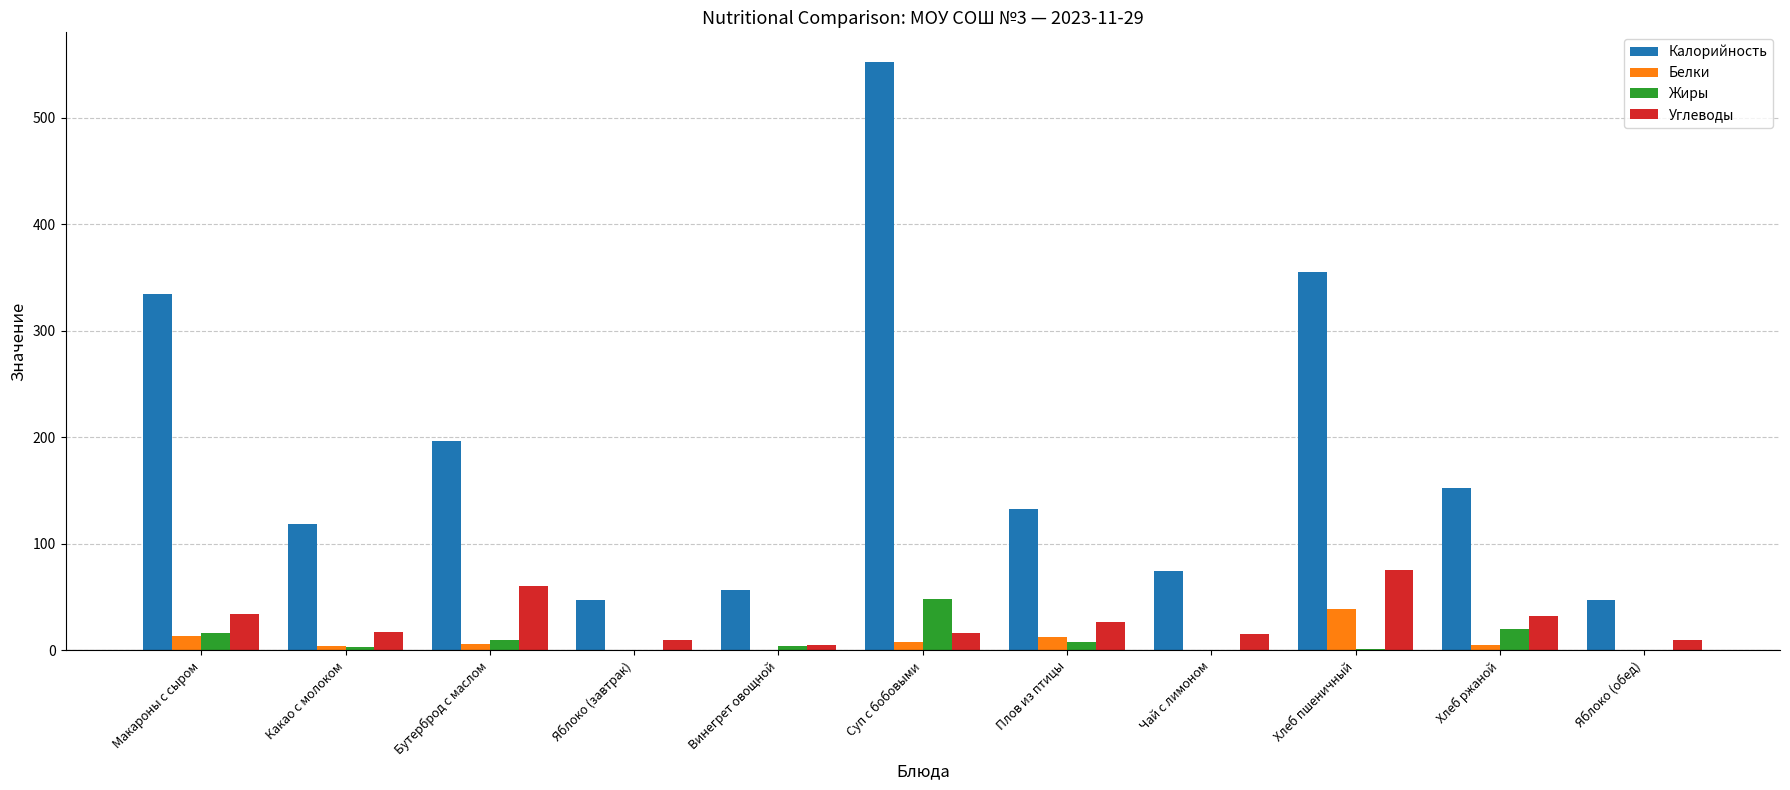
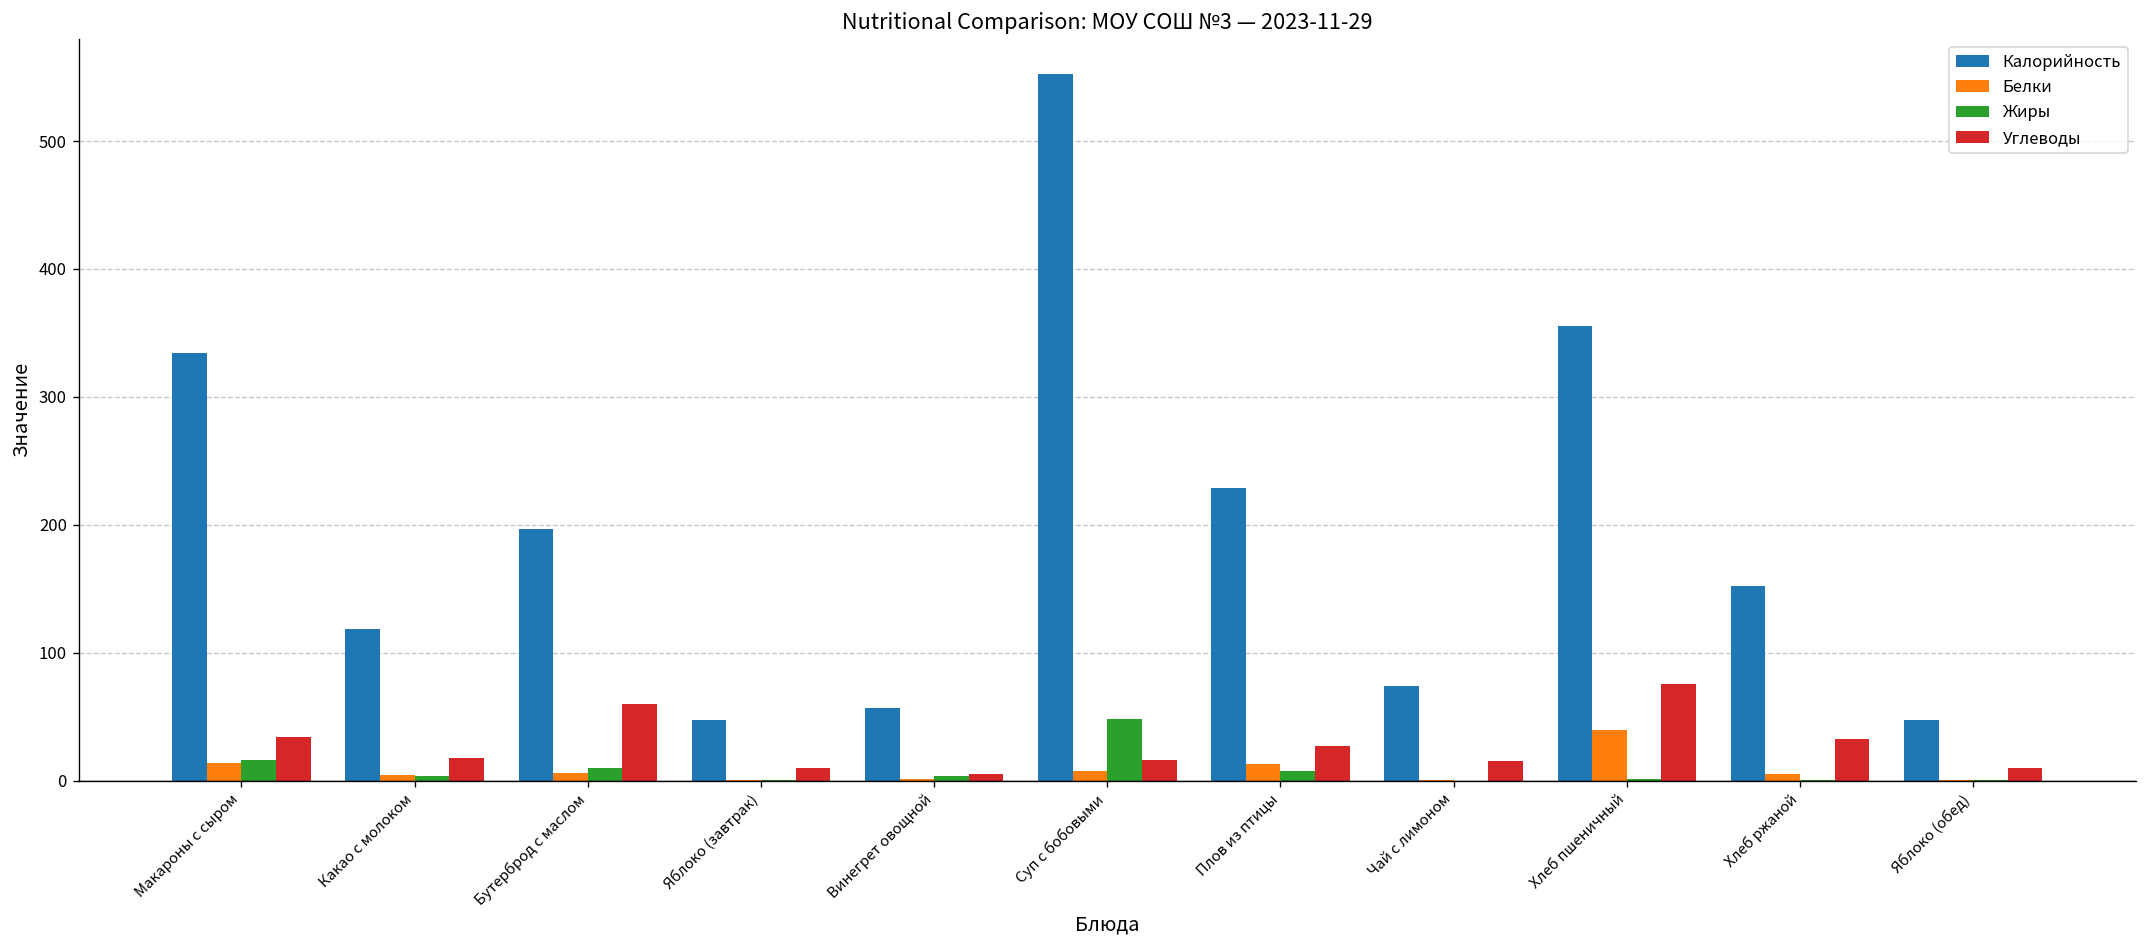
  {
    "Калорийность": {
      "Макароны с сыром": 334,
      "Какао с молоком": 119,
      "Бутерброд с маслом": 197,
      "Яблоко (завтрак)": 47,
      "Винегрет овощной": 57,
      "Суп с бобовыми": 552,
-     "Плов из птицы": 132,
+     "Плов из птицы": 229,
      "Чай с лимоном": 74,
      "Хлеб пшеничный": 355,
      "Хлеб ржаной": 152,
      "Яблоко (обед)": 47
    },
    "Белки": {
      "Макароны с сыром": 14,
      "Какао с молоком": 4,
      "Бутерброд с маслом": 6,
      "Суп с бобовыми": 8,
      "Плов из птицы": 13,
      "Хлеб пшеничный": 39,
      "Хлеб ржаной": 5
    },
    "Жиры": {
      "Макароны с сыром": 16,
      "Какао с молоком": 4,
      "Бутерброд с маслом": 10,
      "Винегрет овощной": 4,
      "Суп с бобовыми": 48,
      "Плов из птицы": 8,
-     "Хлеб ржаной": 20
+     "Хлеб ржаной": 1
    },
    "Углеводы": {
      "Макароны с сыром": 34,
      "Какао с молоком": 18,
      "Бутерброд с маслом": 60,
      "Яблоко (завтрак)": 10,
      "Винегрет овощной": 5,
      "Суп с бобовыми": 16,
      "Плов из птицы": 27,
      "Чай с лимоном": 15,
      "Хлеб пшеничный": 75,
      "Хлеб ржаной": 32,
      "Яблоко (обед)": 10
    }
  }
